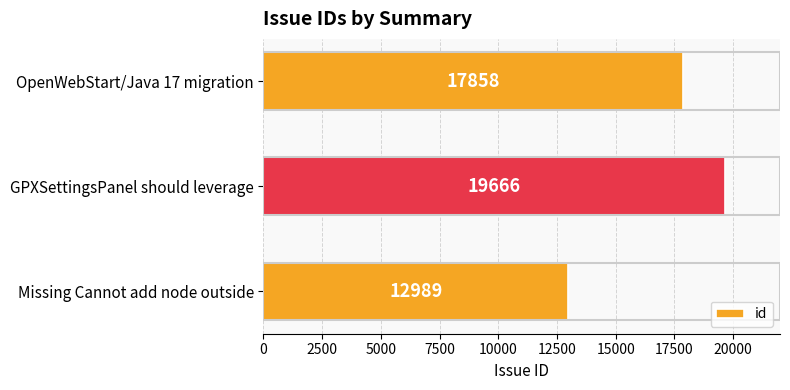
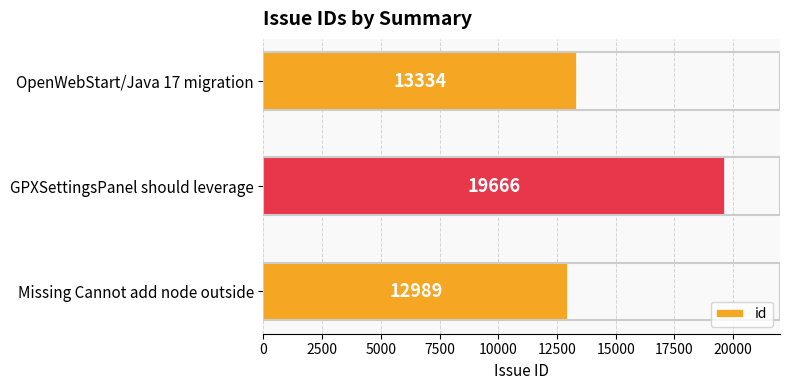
  {
-   "OpenWebStart/Java 17 migration": 17858,
+   "OpenWebStart/Java 17 migration": 13334,
    "GPXSettingsPanel should leverage": 19666,
    "Missing Cannot add node outside": 12989
  }
